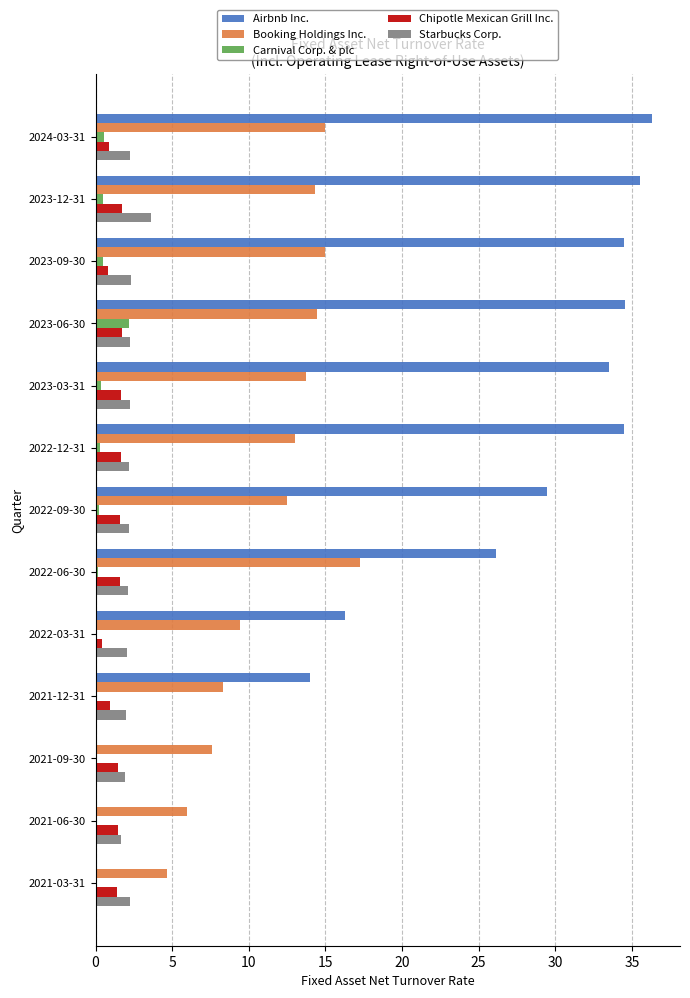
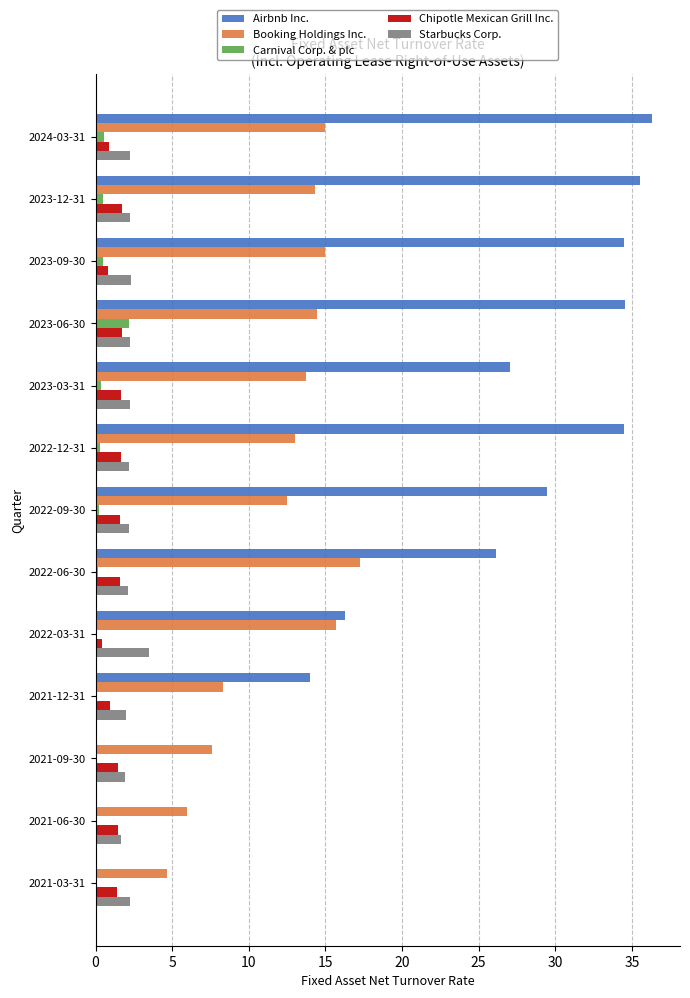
  {
    "Airbnb Inc.": {
      "2024-03-31": 36.3,
      "2023-12-31": 35.5,
      "2023-09-30": 34.5,
      "2023-06-30": 34.6,
-     "2023-03-31": 33.5,
+     "2023-03-31": 27.0,
      "2022-12-31": 34.5,
      "2022-09-30": 29.5,
      "2022-06-30": 26.1,
      "2022-03-31": 16.3,
      "2021-12-31": 14.0,
      "2021-09-30": 0.0,
      "2021-06-30": 0.0,
      "2021-03-31": 0.0
    },
    "Booking Holdings Inc.": {
      "2024-03-31": 15.0,
      "2023-12-31": 14.4,
      "2023-09-30": 15.0,
      "2023-06-30": 14.4,
      "2023-03-31": 13.8,
      "2022-12-31": 13.0,
      "2022-09-30": 12.5,
      "2022-06-30": 17.3,
-     "2022-03-31": 9.4,
+     "2022-03-31": 15.7,
      "2021-12-31": 8.3,
      "2021-09-30": 7.6,
      "2021-06-30": 6.0,
      "2021-03-31": 4.7
    },
    "Carnival Corp. & plc": {
      "2024-03-31": 0.5,
      "2023-12-31": 0.5,
      "2023-09-30": 0.5,
      "2023-06-30": 2.2,
      "2023-03-31": 0.4,
      "2022-12-31": 0.3,
      "2022-09-30": 0.2,
      "2021-06-30": 0.0
    },
    "Chipotle Mexican Grill Inc.": {
      "2024-03-31": 0.9,
      "2023-12-31": 1.7,
      "2023-09-30": 0.8,
      "2023-06-30": 1.7,
      "2023-03-31": 1.7,
      "2022-12-31": 1.6,
      "2022-09-30": 1.6,
      "2022-06-30": 1.6,
      "2022-03-31": 0.4,
      "2021-12-31": 0.9,
      "2021-09-30": 1.5,
      "2021-06-30": 1.5,
      "2021-03-31": 1.4
    },
    "Starbucks Corp.": {
      "2024-03-31": 2.3,
-     "2023-12-31": 3.6,
+     "2023-12-31": 2.3,
      "2023-09-30": 2.3,
      "2023-06-30": 2.3,
      "2023-03-31": 2.2,
      "2022-12-31": 2.2,
      "2022-09-30": 2.2,
      "2022-06-30": 2.1,
-     "2022-03-31": 2.1,
+     "2022-03-31": 3.5,
      "2021-12-31": 2.0,
      "2021-09-30": 1.9,
      "2021-06-30": 1.7,
      "2021-03-31": 2.3
    }
  }
